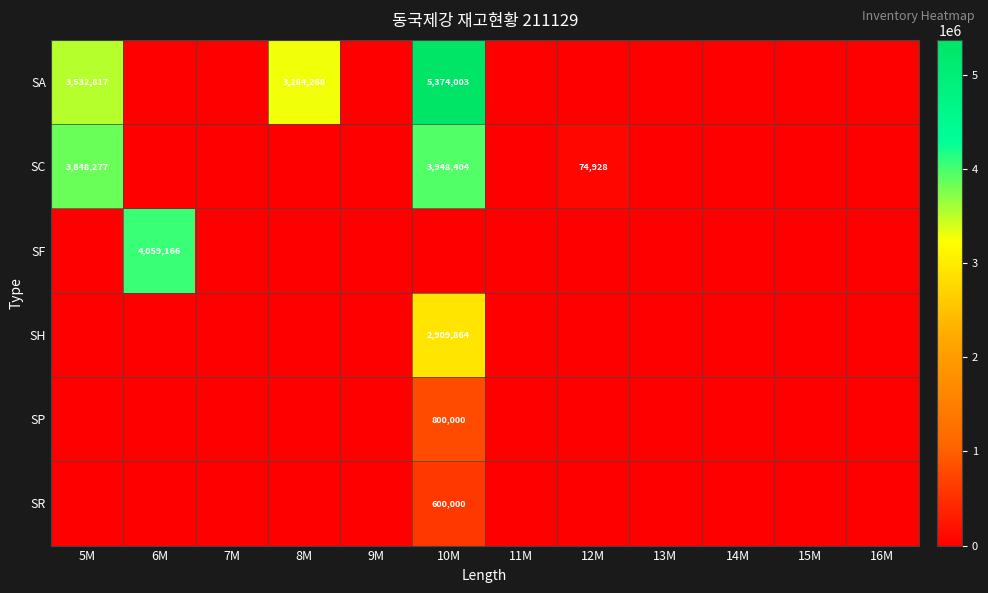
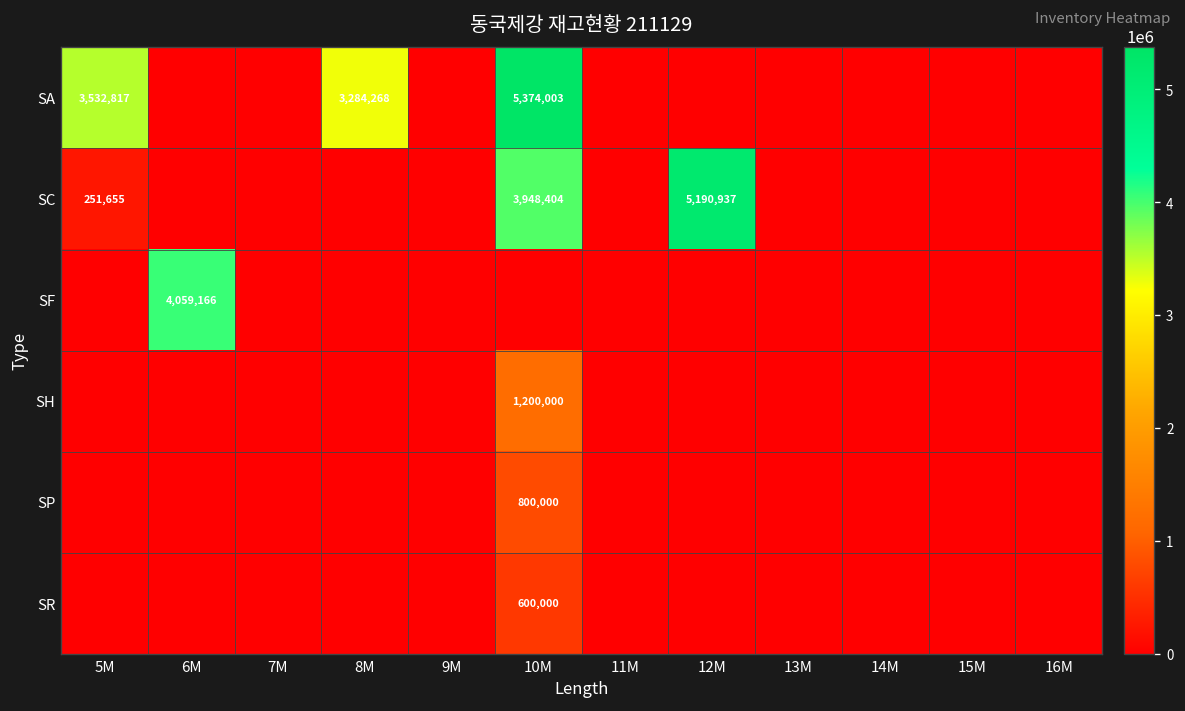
  {
    "SA": {
      "5M": "3,532,817",
      "8M": "3,284,268",
      "10M": "5,374,003"
    },
    "SC": {
-     "5M": "3,848,277",
+     "5M": "251,655",
      "10M": "3,948,404",
-     "12M": "74,928"
+     "12M": "5,190,937"
    },
    "SF": {
      "6M": "4,059,166"
    },
    "SH": {
-     "10M": "2,909,864"
+     "10M": "1,200,000"
    },
    "SP": {
      "10M": "800,000"
    },
    "SR": {
      "10M": "600,000"
    }
  }
